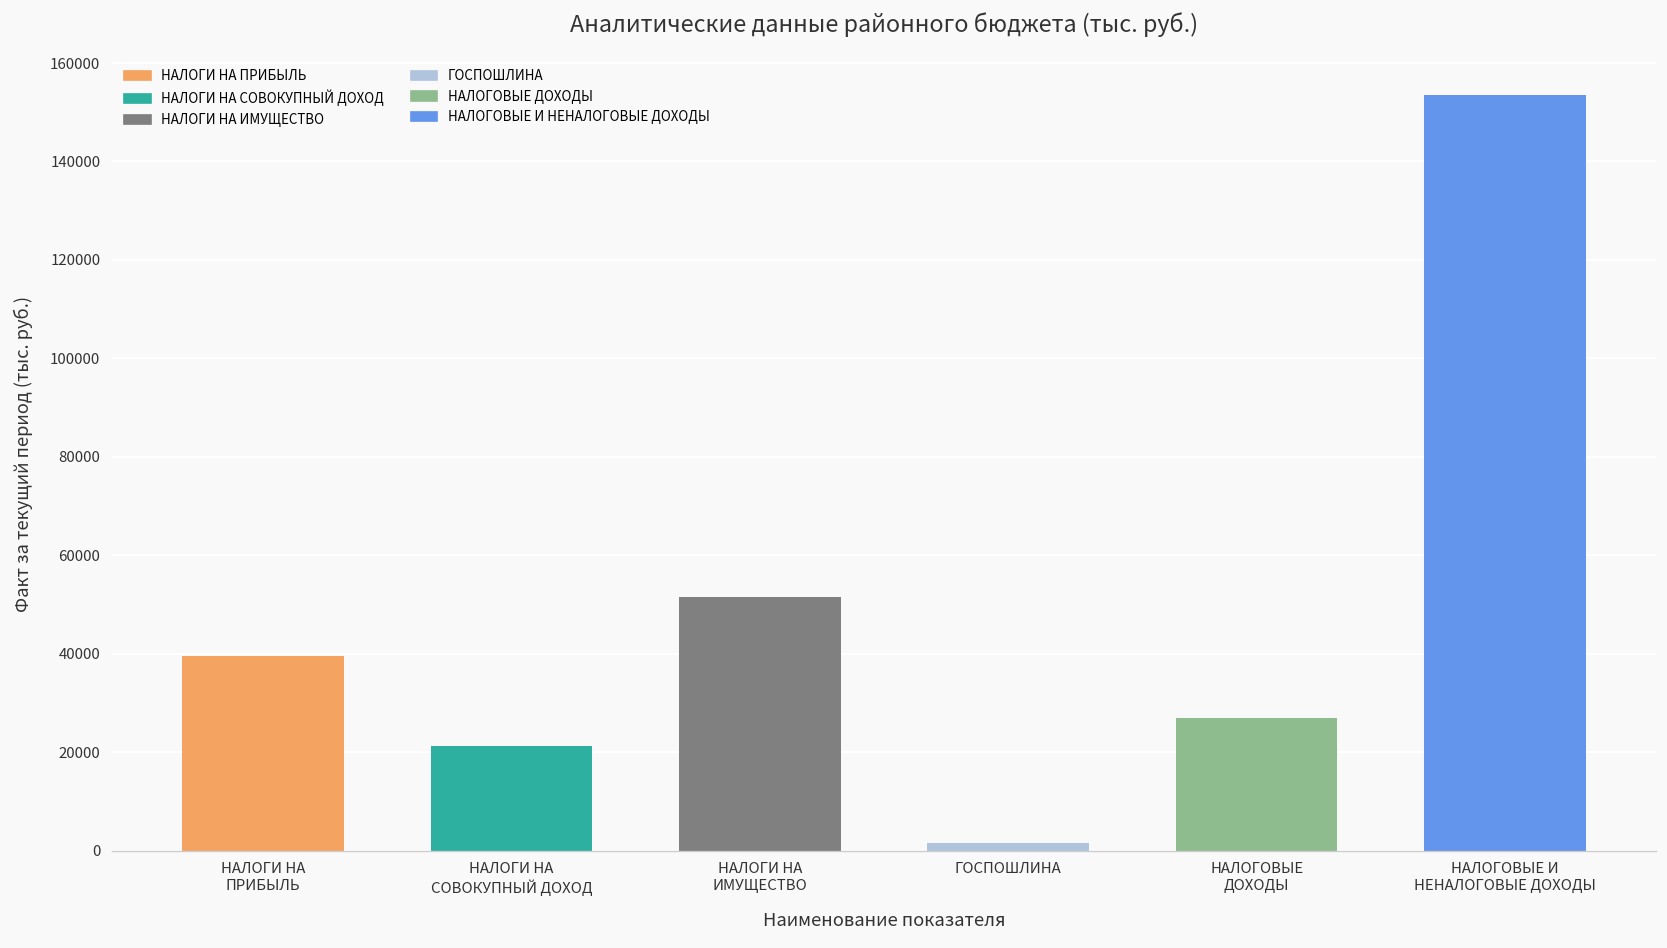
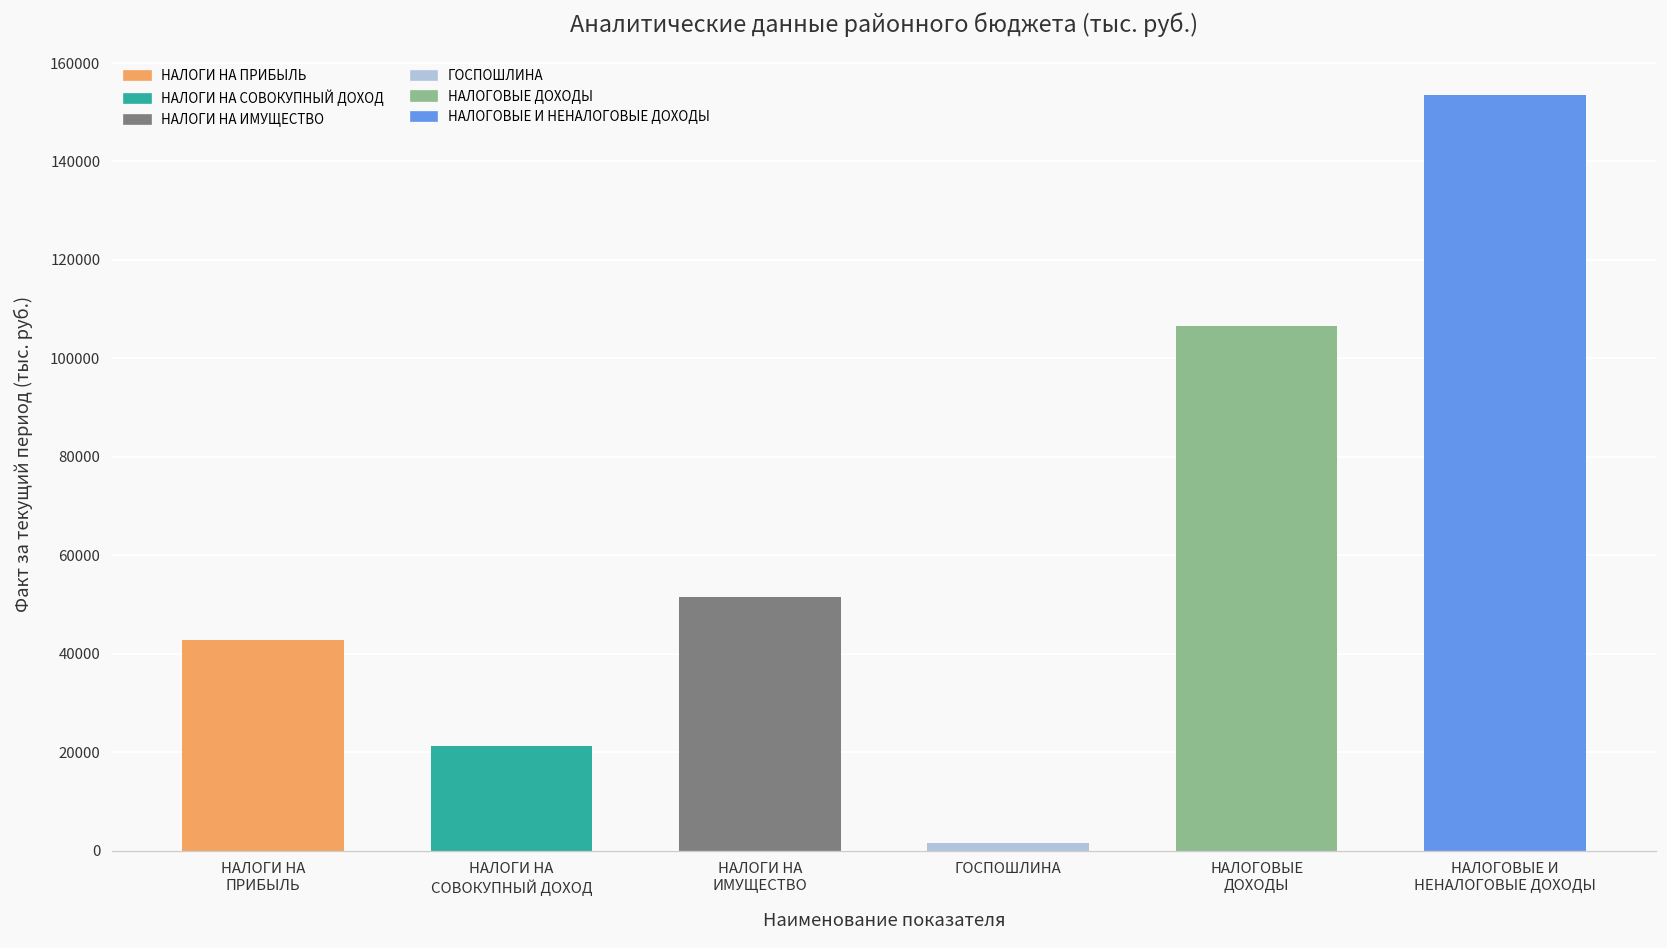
  {
-   "НАЛОГИ НА ПРИБЫЛЬ": 40000,
+   "НАЛОГИ НА ПРИБЫЛЬ": 43000,
    "НАЛОГИ НА СОВОКУПНЫЙ ДОХОД": 21000,
    "НАЛОГИ НА ИМУЩЕСТВО": 51000,
    "ГОСПОШЛИНА": 2000,
-   "НАЛОГОВЫЕ ДОХОДЫ": 27000,
+   "НАЛОГОВЫЕ ДОХОДЫ": 107000,
    "НАЛОГОВЫЕ И НЕНАЛОГОВЫЕ ДОХОДЫ": 154000
  }
